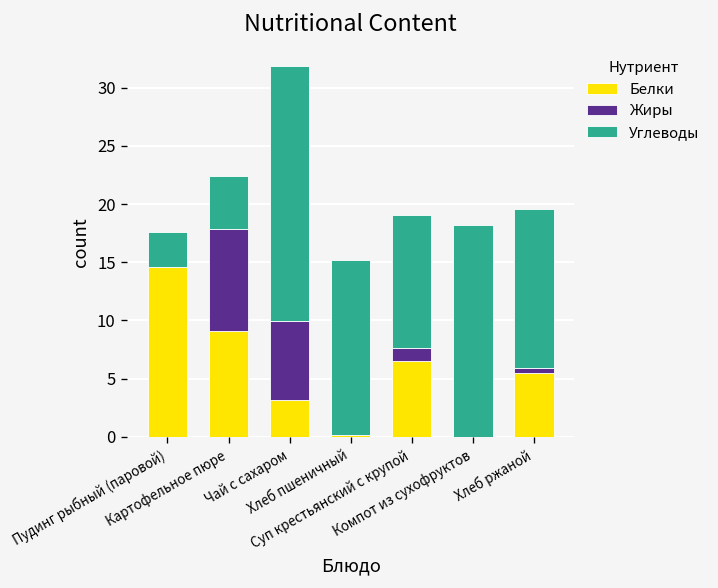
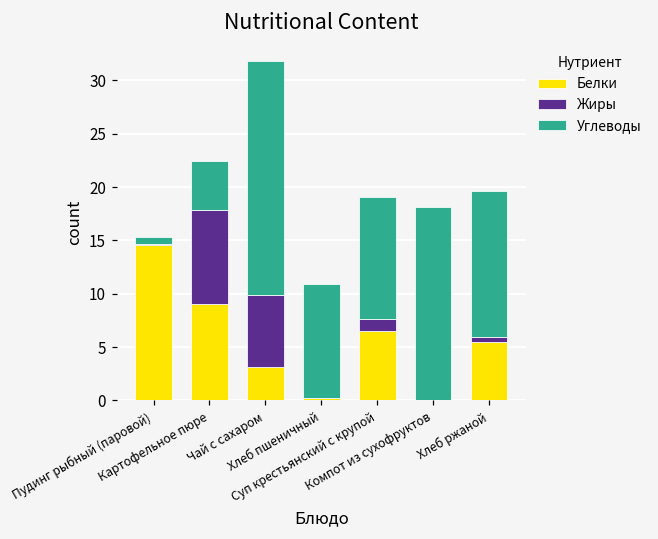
  {
    "Белки": {
      "Пудинг рыбный (паровой)": 15,
      "Картофельное пюре": 9,
      "Чай с сахаром": 3,
      "Суп крестьянский с крупой": 6,
      "Компот из сухофруктов": 0,
      "Хлеб ржаной": 5
    },
    "Жиры": {
      "Картофельное пюре": 9,
      "Чай с сахаром": 7,
      "Хлеб пшеничный": 0,
      "Суп крестьянский с крупой": 1,
      "Компот из сухофруктов": 0,
      "Хлеб ржаной": 0
    },
    "Углеводы": {
-     "Пудинг рыбный (паровой)": 3,
+     "Пудинг рыбный (паровой)": 1,
      "Картофельное пюре": 5,
      "Чай с сахаром": 22,
-     "Хлеб пшеничный": 15,
+     "Хлеб пшеничный": 11,
      "Суп крестьянский с крупой": 11,
      "Компот из сухофруктов": 18,
      "Хлеб ржаной": 14
    }
  }
